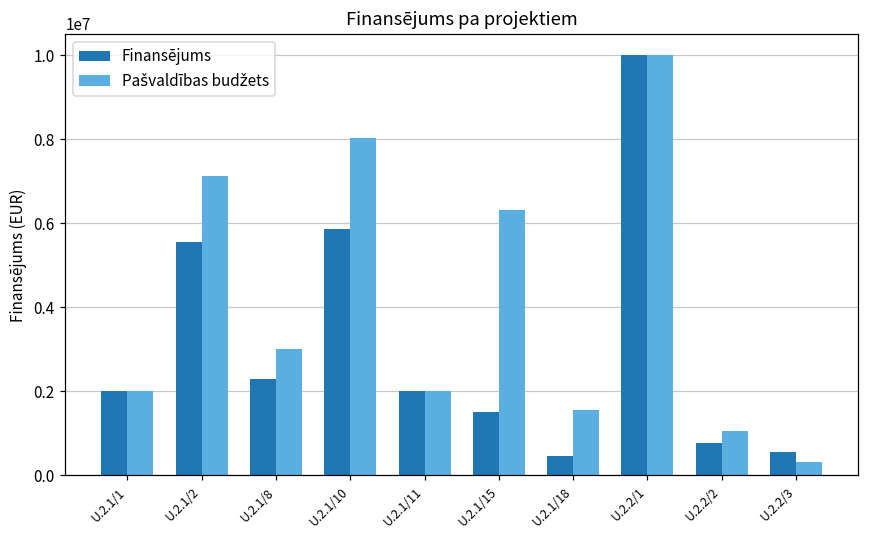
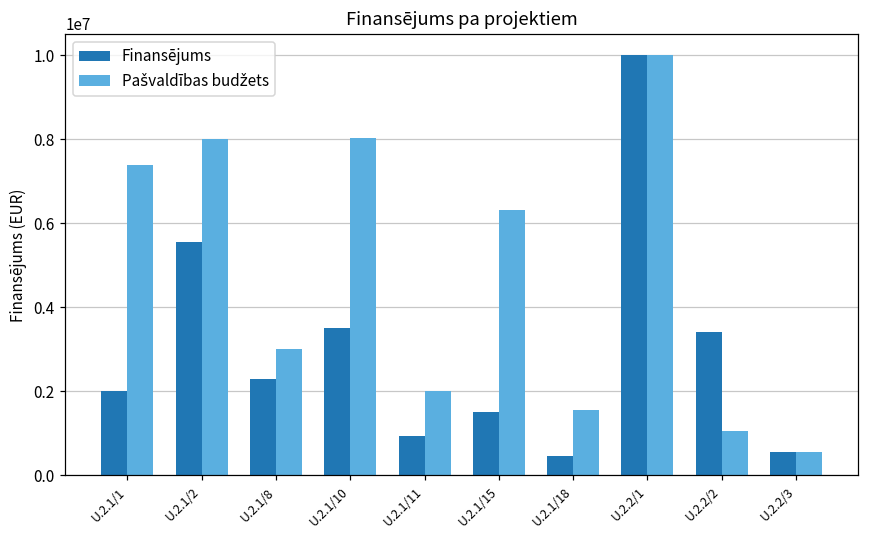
  {
    "Finansējums": {
      "U.2.1/1": 2000000,
      "U.2.1/2": 5600000,
      "U.2.1/8": 2300000,
-     "U.2.1/10": 5900000,
-     "U.2.1/11": 2000000,
+     "U.2.1/10": 3500000,
+     "U.2.1/11": 900000,
      "U.2.1/15": 1500000,
      "U.2.1/18": 500000,
      "U.2.2/1": 10000000,
-     "U.2.2/2": 800000,
+     "U.2.2/2": 3400000,
      "U.2.2/3": 600000
    },
    "Pašvaldības budžets": {
-     "U.2.1/1": 2000000,
-     "U.2.1/2": 7100000,
+     "U.2.1/1": 7400000,
+     "U.2.1/2": 8000000,
      "U.2.1/8": 3000000,
      "U.2.1/10": 8000000,
      "U.2.1/11": 2000000,
      "U.2.1/15": 6300000,
      "U.2.1/18": 1600000,
      "U.2.2/1": 10000000,
      "U.2.2/2": 1100000,
-     "U.2.2/3": 300000
+     "U.2.2/3": 600000
    }
  }
